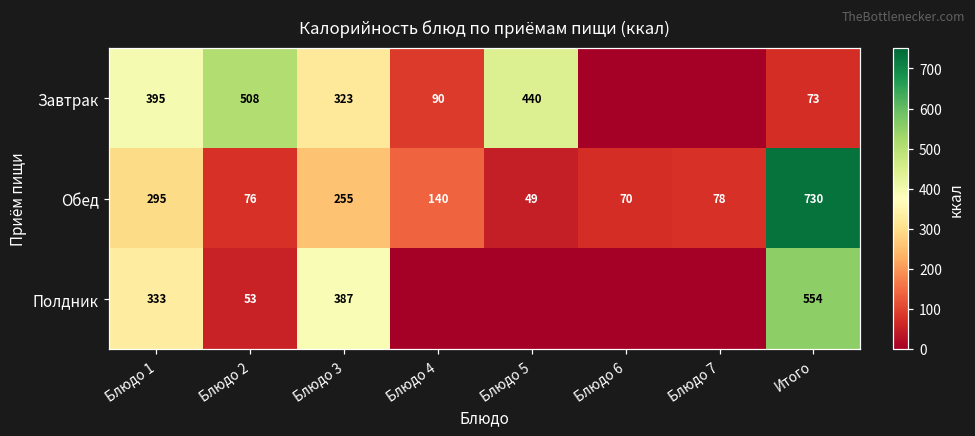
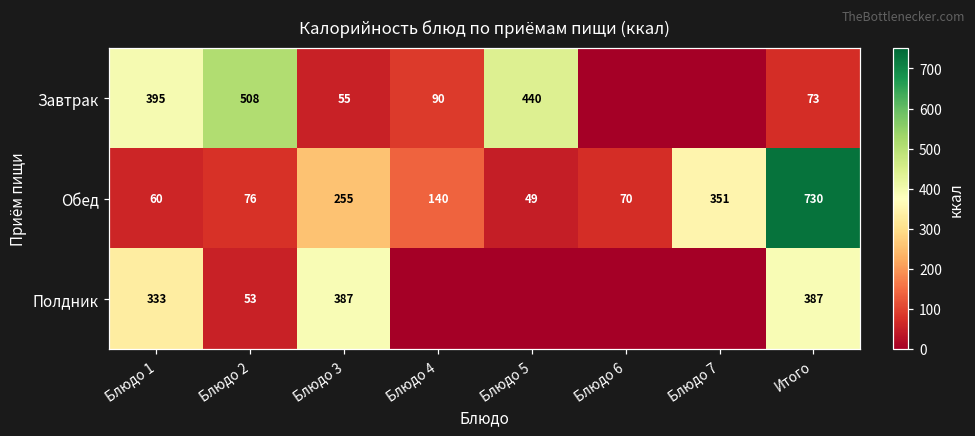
  {
    "Завтрак": {
      "Блюдо 1": 395,
      "Блюдо 2": 508,
-     "Блюдо 3": 323,
+     "Блюдо 3": 55,
      "Блюдо 4": 90,
      "Блюдо 5": 440,
      "Итого": 73
    },
    "Обед": {
-     "Блюдо 1": 295,
+     "Блюдо 1": 60,
      "Блюдо 2": 76,
      "Блюдо 3": 255,
      "Блюдо 4": 140,
      "Блюдо 5": 49,
      "Блюдо 6": 70,
-     "Блюдо 7": 78,
+     "Блюдо 7": 351,
      "Итого": 730
    },
    "Полдник": {
      "Блюдо 1": 333,
      "Блюдо 2": 53,
      "Блюдо 3": 387,
-     "Итого": 554
+     "Итого": 387
    }
  }
